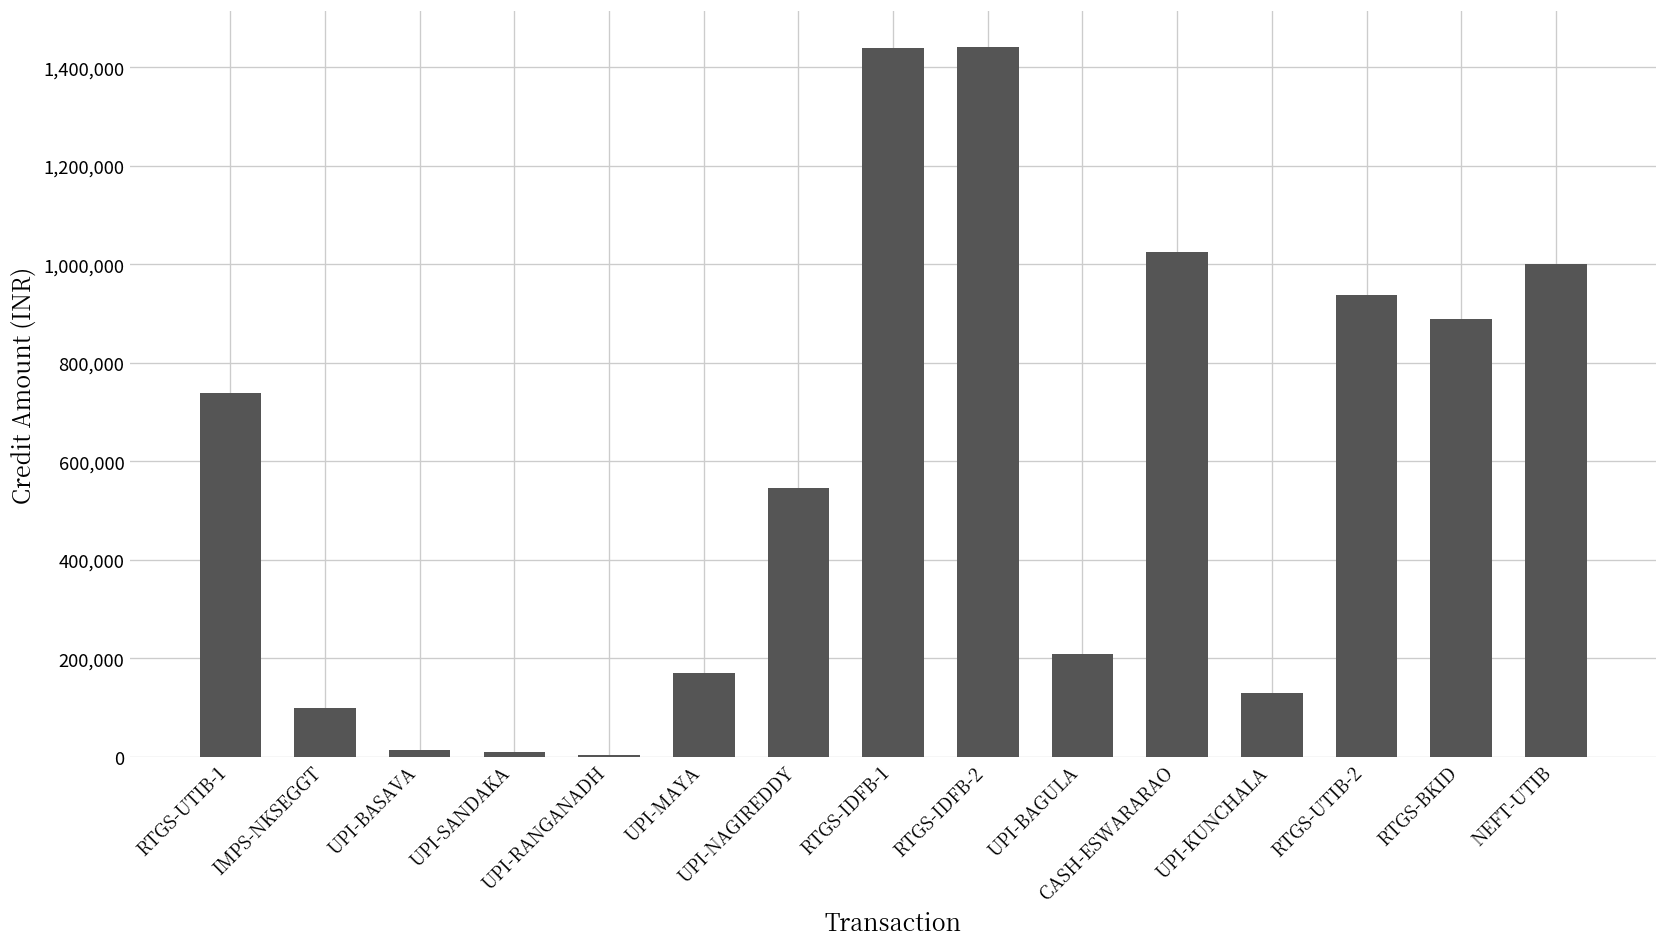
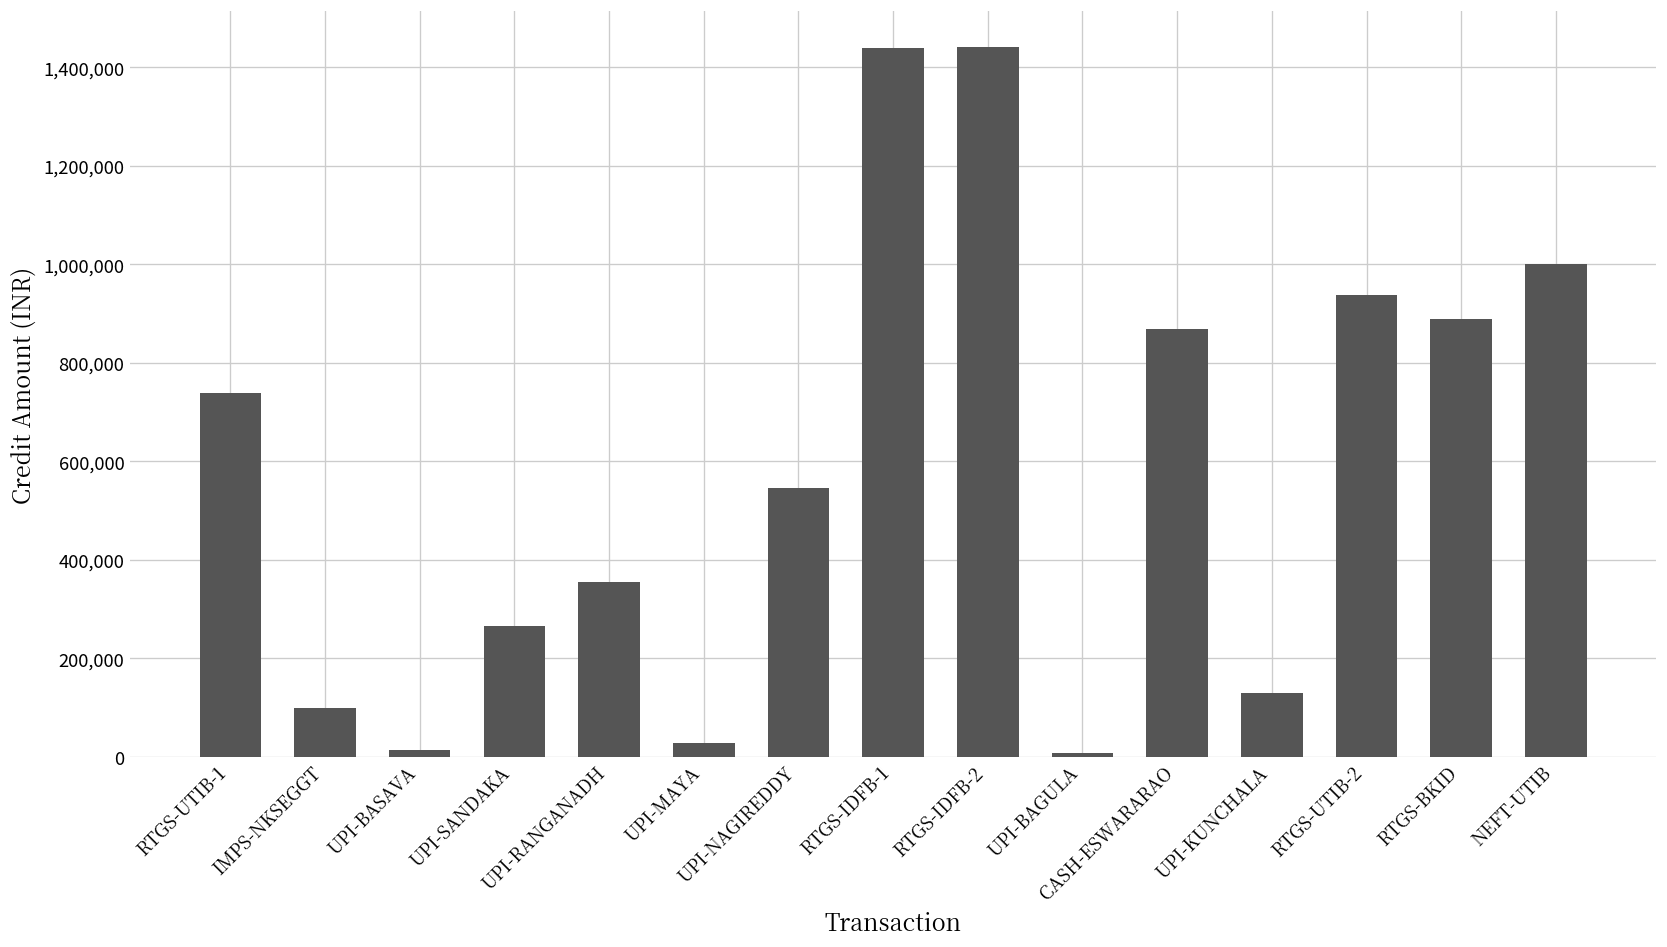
  {
    "RTGS-UTIB-1": "740,000",
    "IMPS-NKSEGGT": "100,000",
    "UPI-BASAVA": "10,000",
-   "UPI-SANDAKA": "10,000",
-   "UPI-RANGANADH": "0",
-   "UPI-MAYA": "170,000",
+   "UPI-SANDAKA": "270,000",
+   "UPI-RANGANADH": "360,000",
+   "UPI-MAYA": "30,000",
    "UPI-NAGIREDDY": "550,000",
    "RTGS-IDFB-1": "1,440,000",
    "RTGS-IDFB-2": "1,440,000",
-   "UPI-BAGULA": "210,000",
-   "CASH-ESWARARAO": "1,020,000",
+   "UPI-BAGULA": "10,000",
+   "CASH-ESWARARAO": "870,000",
    "UPI-KUNCHALA": "130,000",
    "RTGS-UTIB-2": "940,000",
    "RTGS-BKID": "890,000",
    "NEFT-UTIB": "1,000,000"
  }
